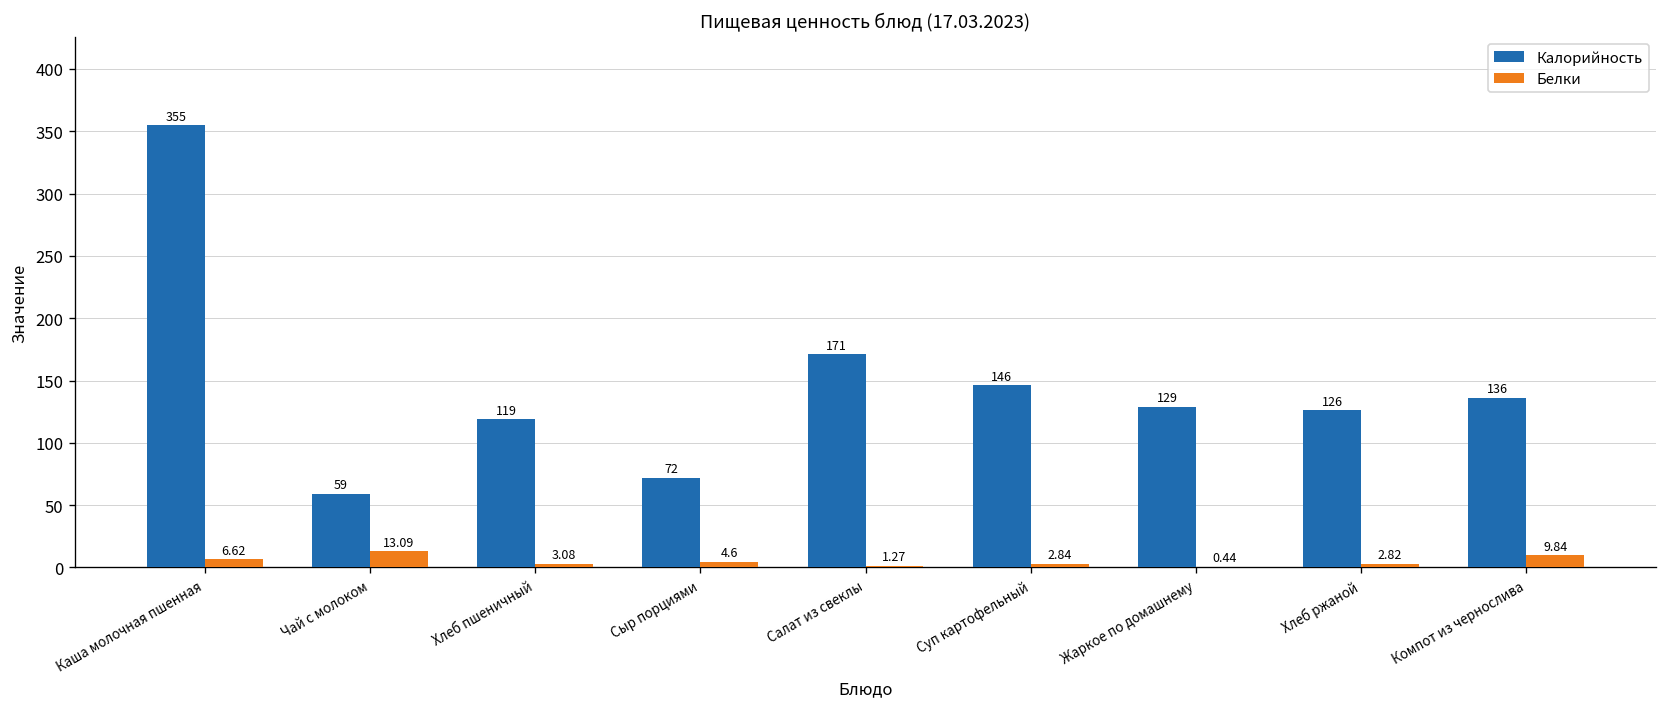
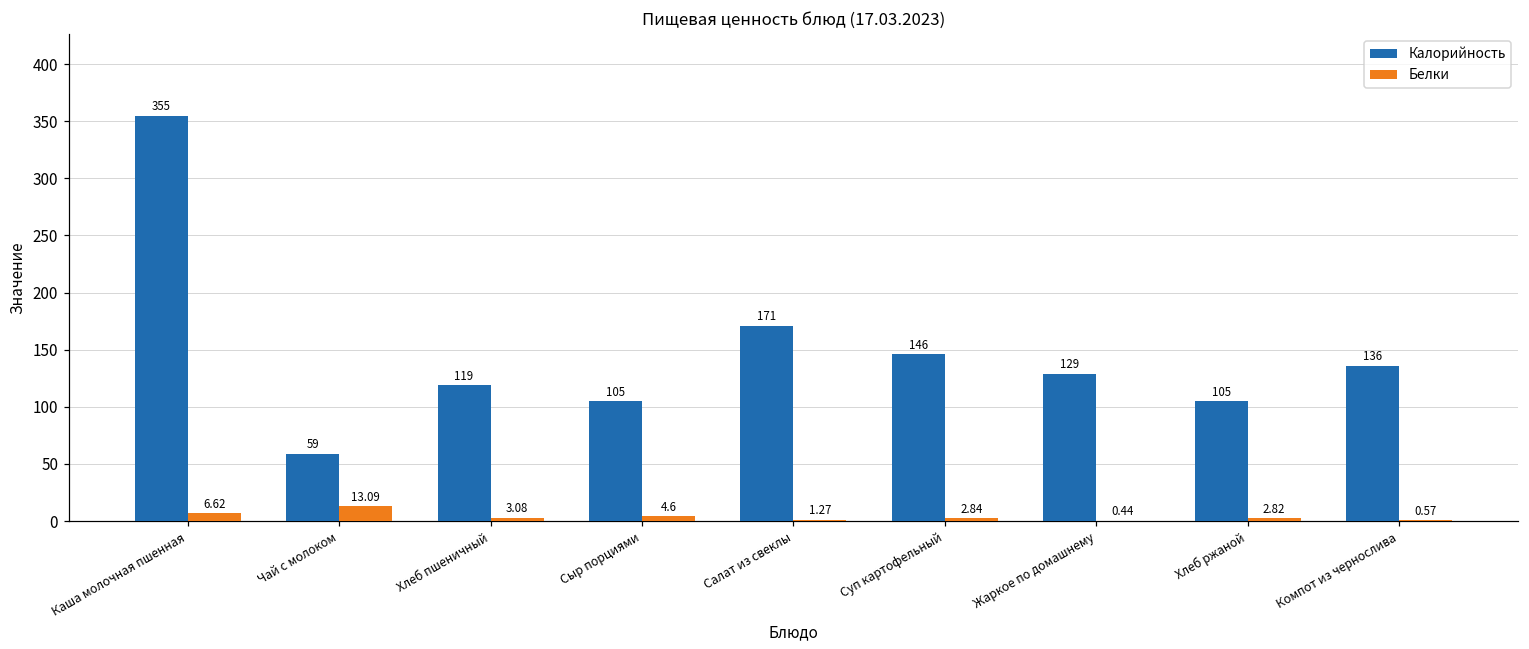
  {
    "Калорийность": {
      "Каша молочная пшенная": 355,
      "Чай с молоком": 59,
      "Хлеб пшеничный": 119,
-     "Сыр порциями": 72,
+     "Сыр порциями": 105,
      "Салат из свеклы": 171,
      "Суп картофельный": 146,
      "Жаркое по домашнему": 129,
-     "Хлеб ржаной": 126,
+     "Хлеб ржаной": 105,
      "Компот из чернослива": 136
    },
    "Белки": {
      "Каша молочная пшенная": 6.62,
      "Чай с молоком": 13.09,
      "Хлеб пшеничный": 3.08,
      "Сыр порциями": 4.6,
      "Салат из свеклы": 1.27,
      "Суп картофельный": 2.84,
      "Жаркое по домашнему": 0.44,
      "Хлеб ржаной": 2.82,
-     "Компот из чернослива": 9.84
+     "Компот из чернослива": 0.57
    }
  }
